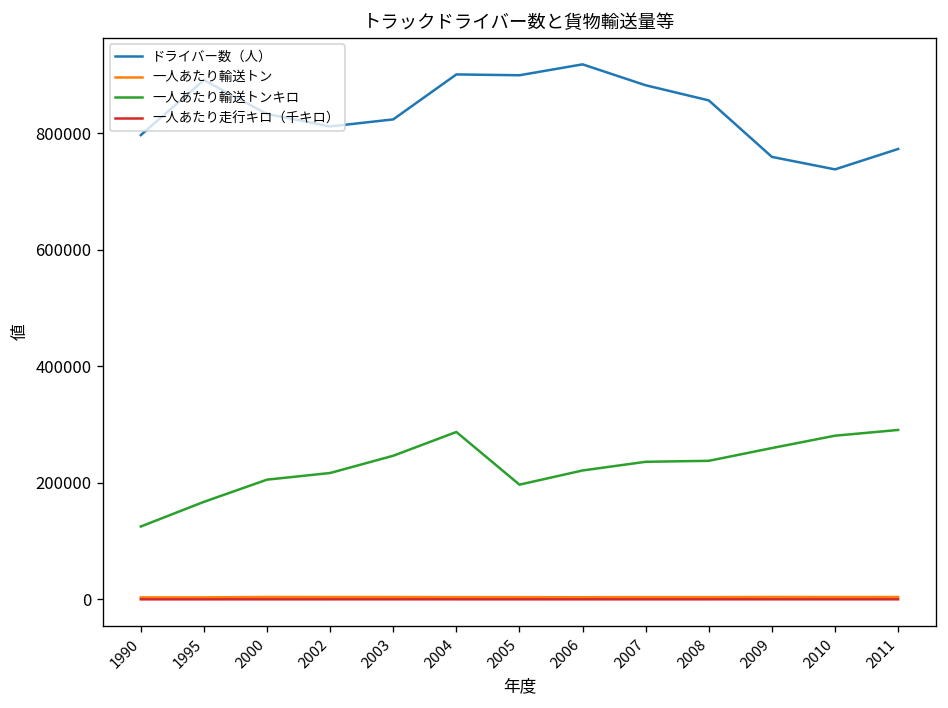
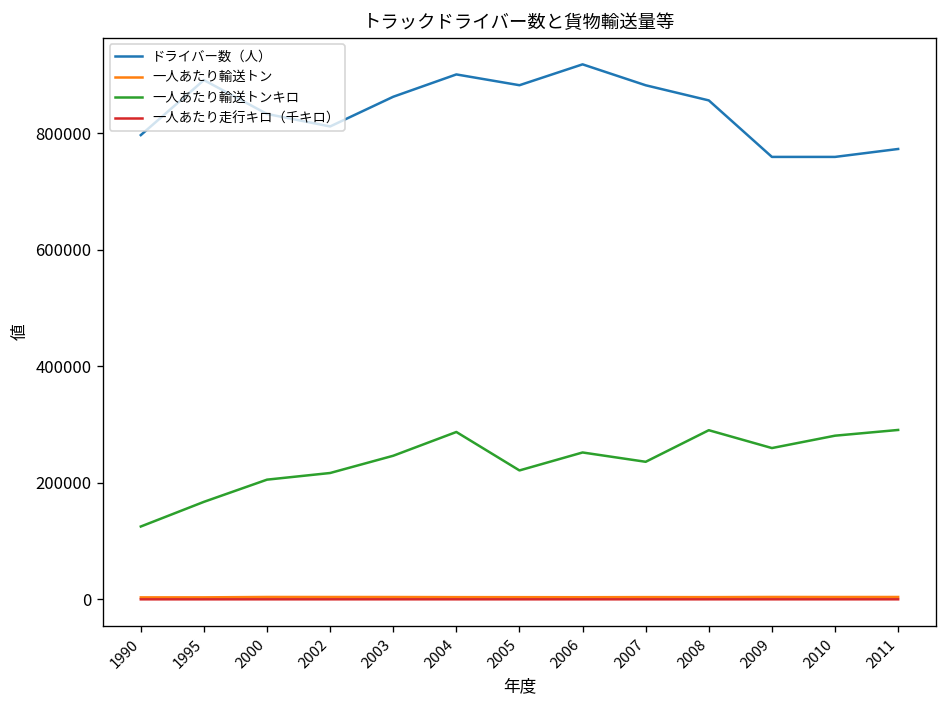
  {
    "ドライバー数（人）": {
      "1990": 800000,
      "2002": 810000,
-     "2003": 820000,
+     "2003": 860000,
      "2004": 900000,
-     "2005": 900000,
+     "2005": 880000,
      "2006": 920000,
      "2007": 880000,
      "2008": 860000,
      "2009": 760000,
-     "2010": 740000,
+     "2010": 760000,
      "2011": 770000
    },
    "一人あたり輸送トンキロ": {
      "1990": 130000,
      "1995": 170000,
      "2000": 210000,
      "2002": 220000,
      "2003": 250000,
      "2004": 290000,
-     "2005": 200000,
-     "2006": 220000,
+     "2005": 220000,
+     "2006": 250000,
      "2007": 240000,
-     "2008": 240000,
+     "2008": 290000,
      "2009": 260000,
      "2010": 280000,
      "2011": 290000
    }
  }
